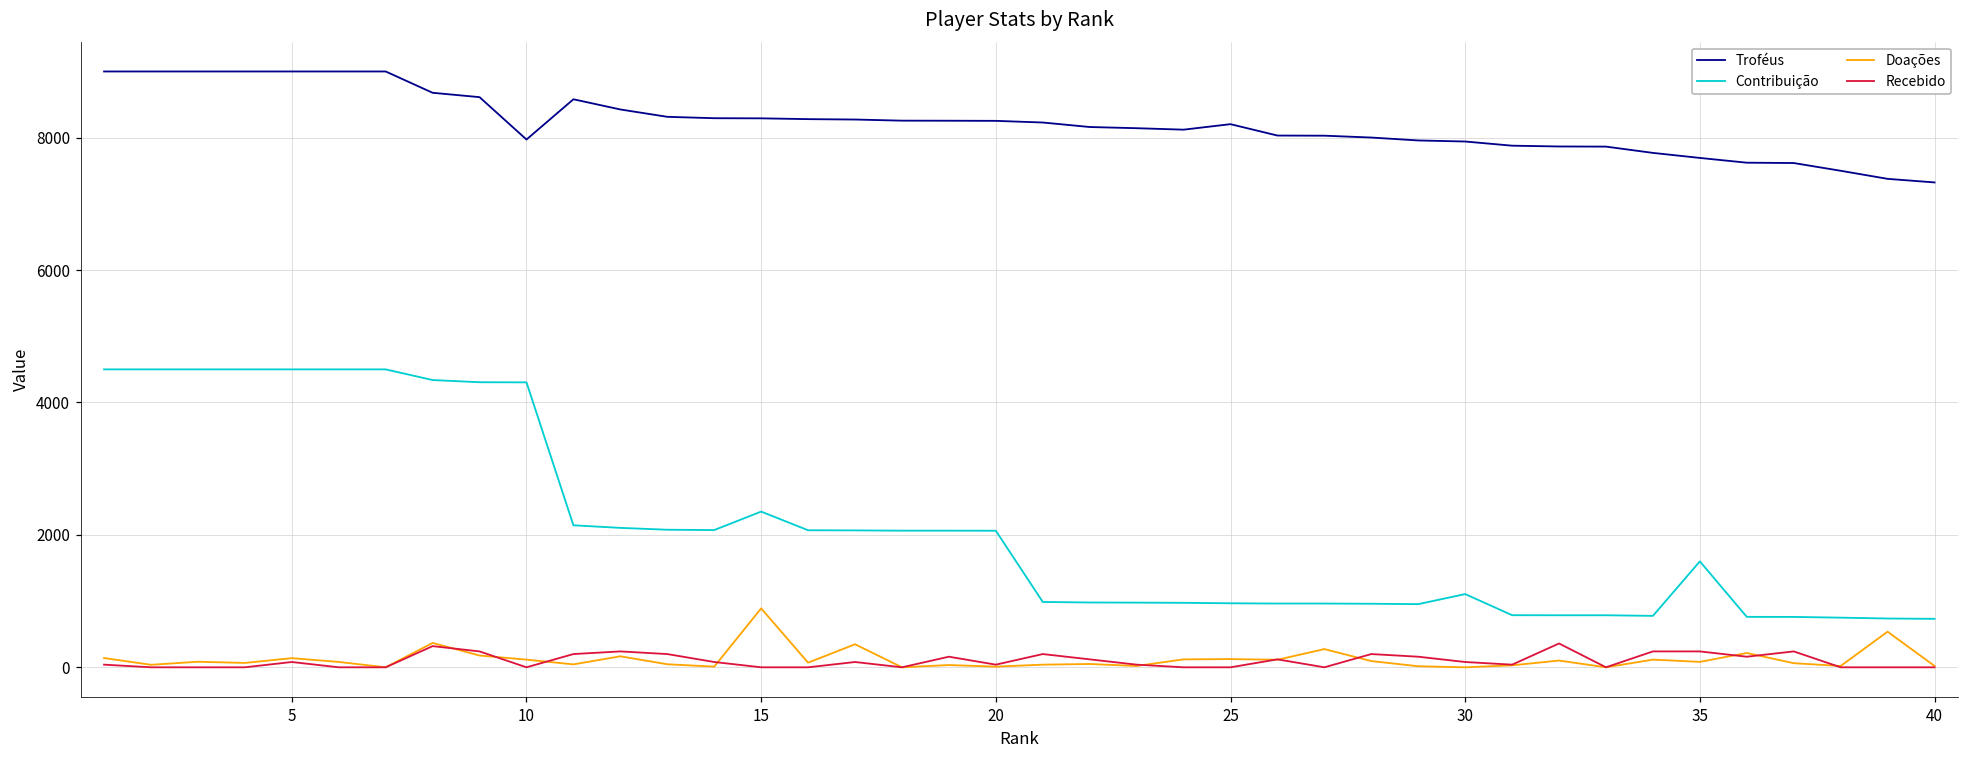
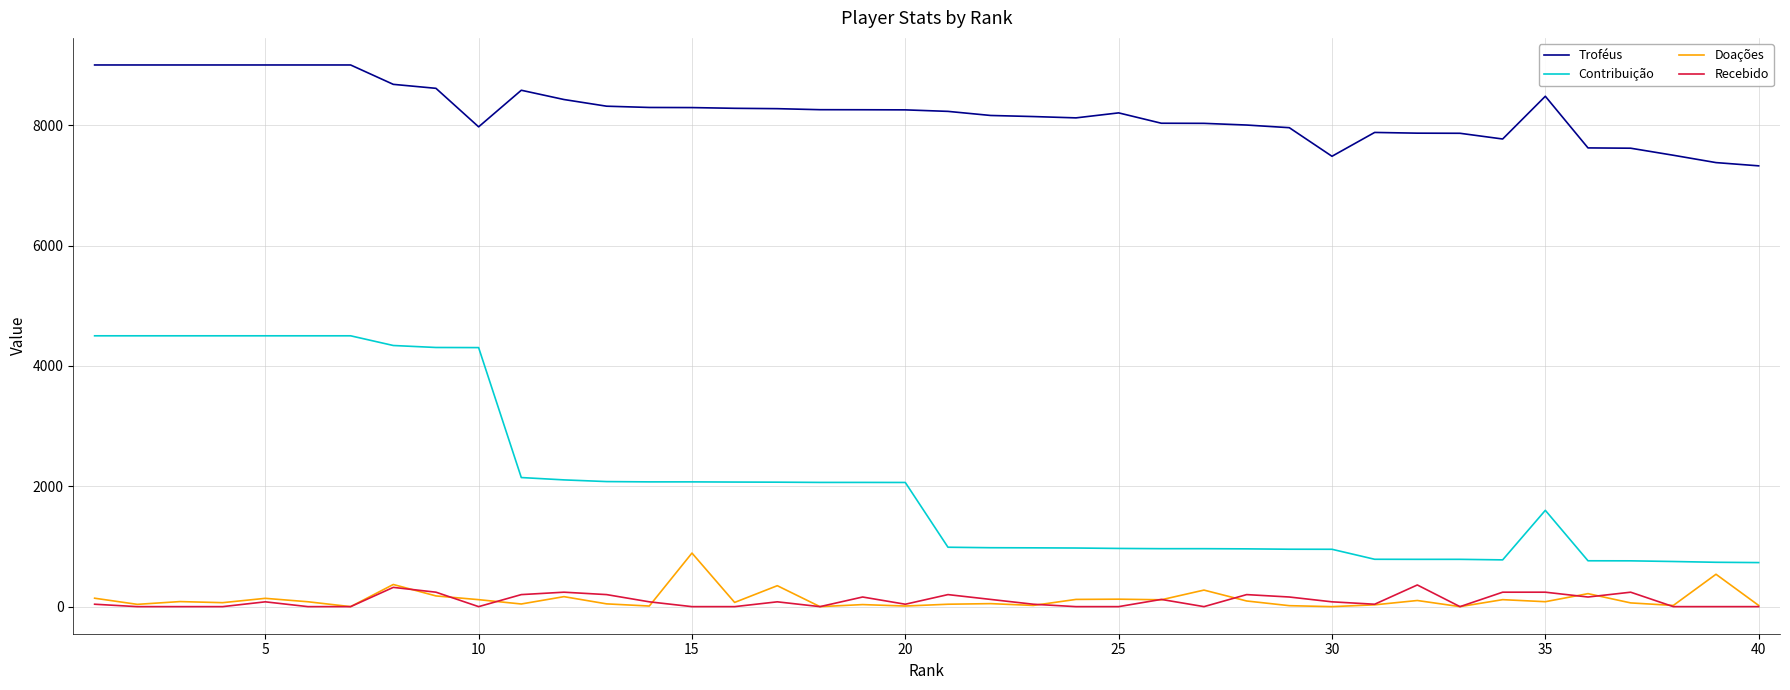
  {
    "Troféus": {
      "5": 9000,
      "10": 8000,
      "15": 8300,
      "20": 8300,
      "25": 8200,
-     "30": 7900,
-     "35": 7700,
+     "30": 7500,
+     "35": 8500,
      "40": 7300
    },
    "Contribuição": {
      "5": 4500,
      "10": 4300,
-     "15": 2400,
+     "15": 2100,
      "20": 2100,
      "25": 1000,
-     "30": 1100,
+     "30": 1000,
      "35": 1600,
      "40": 700
    },
    "Doações": {
      "5": 100,
      "10": 100,
      "15": 900,
      "25": 100,
      "30": 0,
      "35": 100
    },
    "Recebido": {
      "5": 100,
      "10": 0,
      "15": 0,
      "25": 0,
      "30": 100,
      "35": 200
    }
  }
